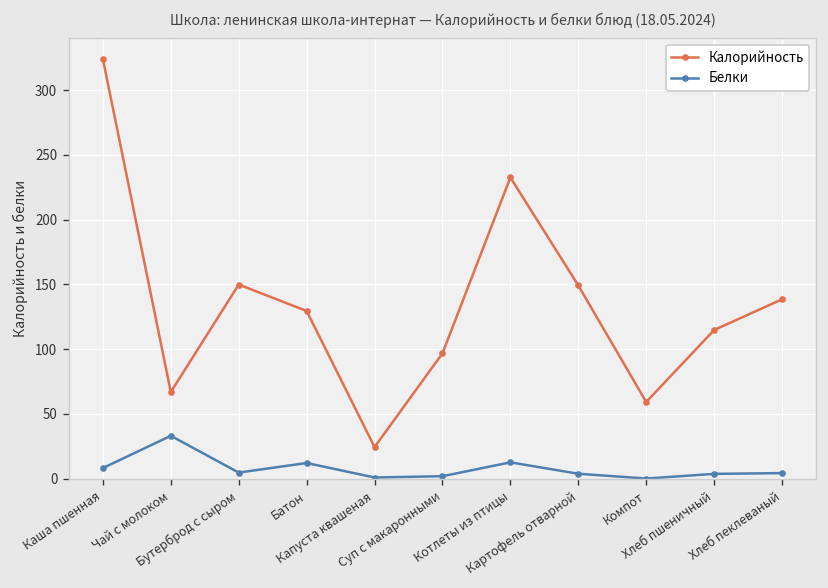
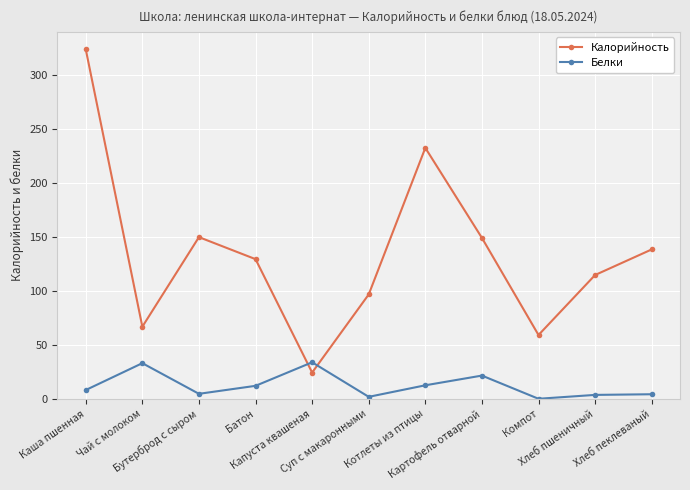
  {
    "Калорийность": {
      "Каша пшенная": 324,
      "Чай с молоком": 67,
      "Бутерброд с сыром": 150,
      "Батон": 130,
      "Капуста квашеная": 24,
      "Суп с макаронными": 97,
      "Котлеты из птицы": 233,
      "Картофель отварной": 149,
      "Компот": 59,
      "Хлеб пшеничный": 115,
      "Хлеб пеклеваный": 139
    },
    "Белки": {
      "Каша пшенная": 8,
      "Чай с молоком": 33,
      "Бутерброд с сыром": 5,
      "Батон": 12,
-     "Капуста квашеная": 1,
+     "Капуста квашеная": 34,
      "Суп с макаронными": 2,
      "Котлеты из птицы": 13,
-     "Картофель отварной": 4,
+     "Картофель отварной": 22,
      "Компот": 0,
      "Хлеб пшеничный": 4,
      "Хлеб пеклеваный": 4
    }
  }
